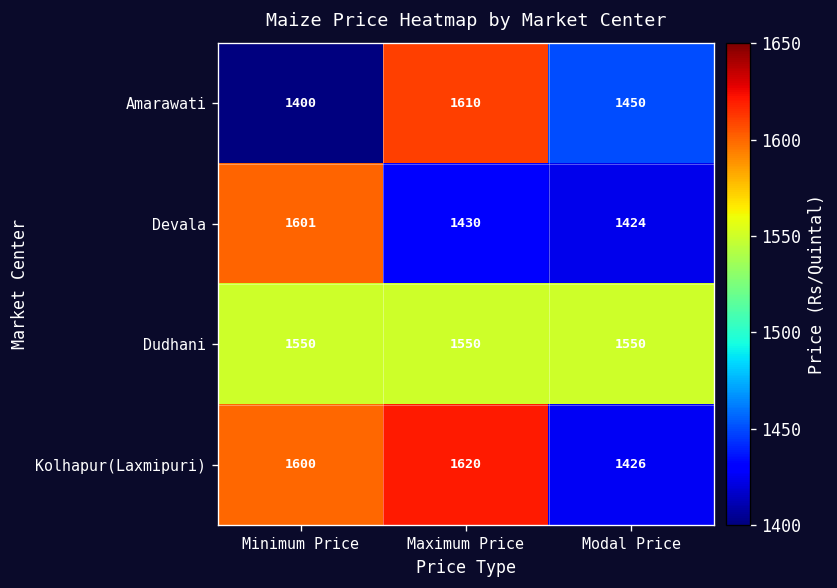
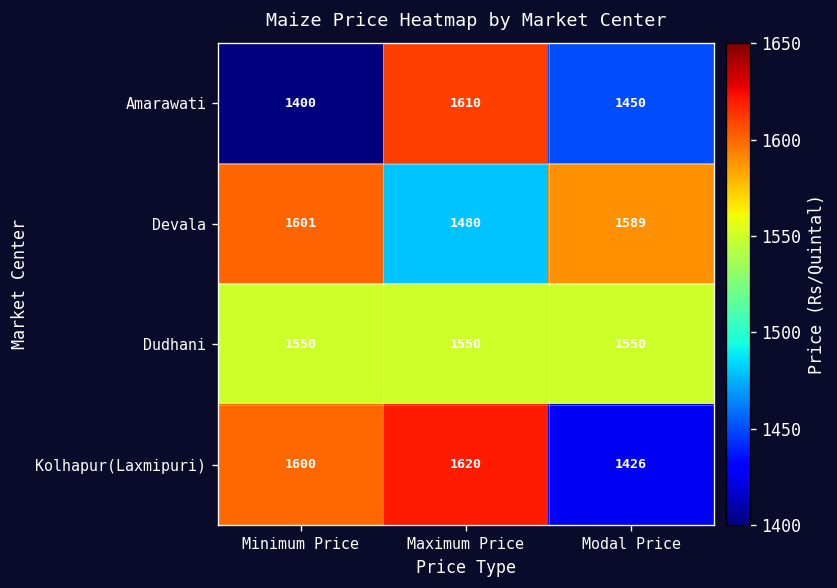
  {
    "Amarawati": {
      "Minimum Price": 1400,
      "Maximum Price": 1610,
      "Modal Price": 1450
    },
    "Devala": {
      "Minimum Price": 1601,
-     "Maximum Price": 1430,
-     "Modal Price": 1424
+     "Maximum Price": 1480,
+     "Modal Price": 1589
    },
    "Dudhani": {
      "Minimum Price": 1550,
      "Maximum Price": 1550,
      "Modal Price": 1550
    },
    "Kolhapur(Laxmipuri)": {
      "Minimum Price": 1600,
      "Maximum Price": 1620,
      "Modal Price": 1426
    }
  }
